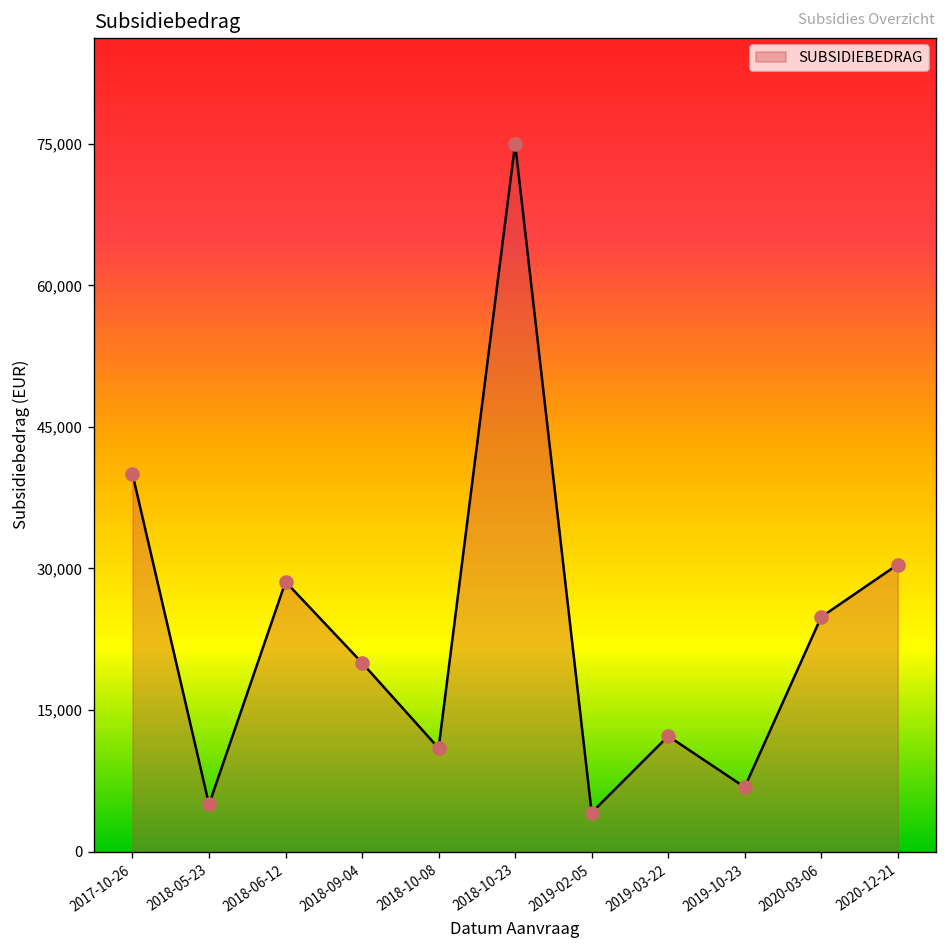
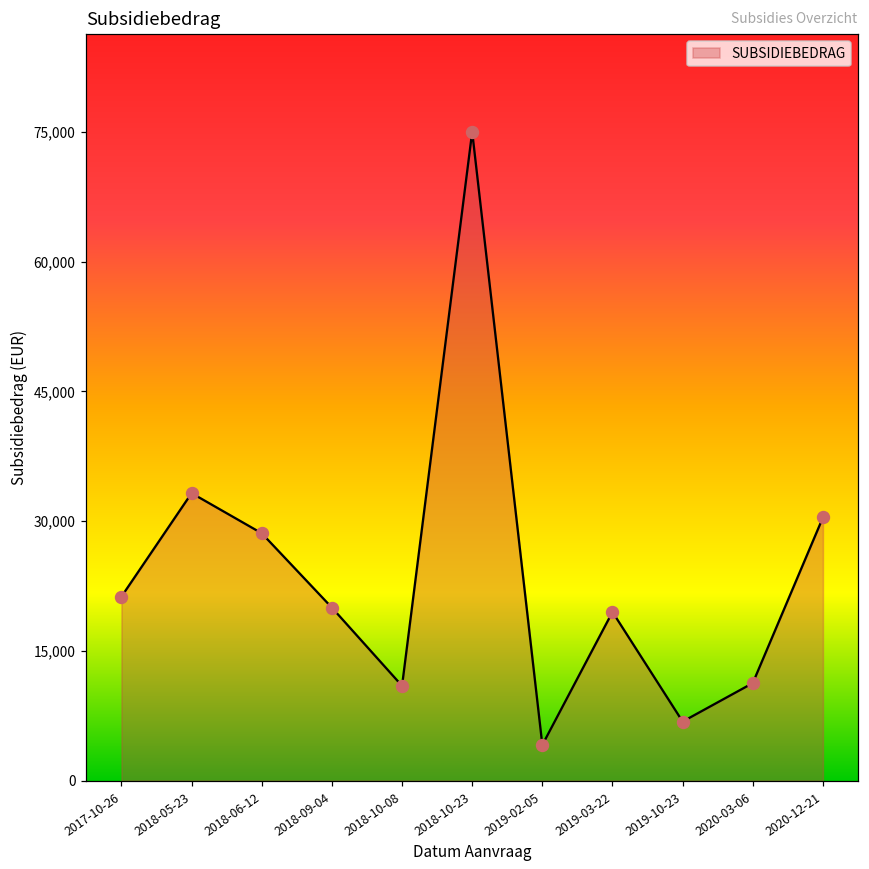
  {
-   "2017-10-26": "40,000",
-   "2018-05-23": "5,000",
+   "2017-10-26": "21,000",
+   "2018-05-23": "33,000",
    "2018-06-12": "29,000",
    "2018-09-04": "20,000",
    "2018-10-08": "11,000",
    "2018-10-23": "75,000",
    "2019-02-05": "4,000",
-   "2019-03-22": "12,000",
+   "2019-03-22": "20,000",
    "2019-10-23": "7,000",
-   "2020-03-06": "25,000",
+   "2020-03-06": "11,000",
    "2020-12-21": "30,000"
  }
